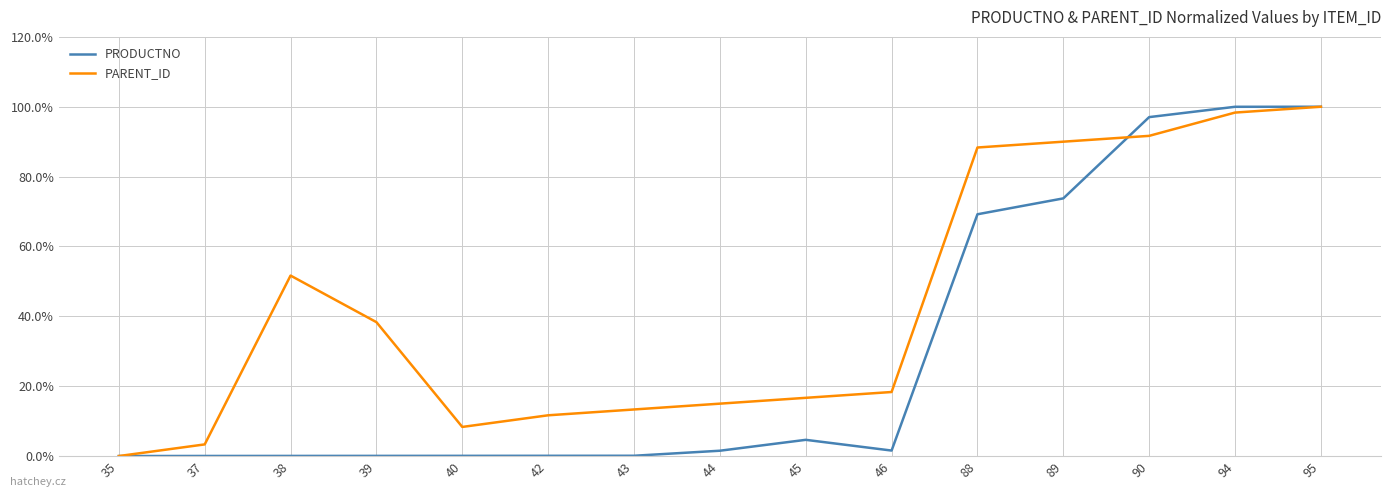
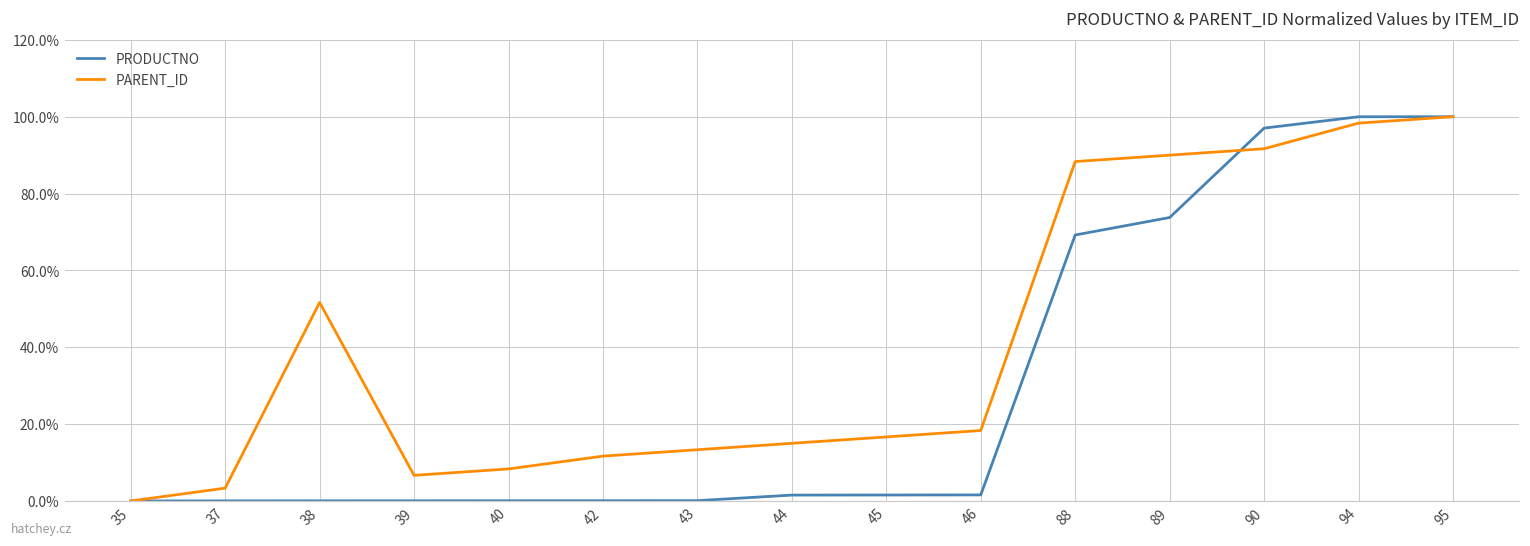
  {
    "PRODUCTNO": {
      "37": "0%",
      "38": "0%",
      "39": "0%",
      "40": "0%",
      "42": "0%",
      "43": "0%",
      "44": "2%",
-     "45": "5%",
+     "45": "2%",
      "46": "2%",
      "88": "69%",
      "89": "74%",
      "90": "97%",
      "94": "100%"
    },
    "PARENT_ID": {
      "37": "3%",
      "38": "52%",
-     "39": "38%",
+     "39": "7%",
      "40": "8%",
      "42": "12%",
      "43": "13%",
      "44": "15%",
      "45": "17%",
      "46": "18%",
      "88": "88%",
      "89": "90%",
      "90": "92%",
      "94": "98%"
    }
  }
